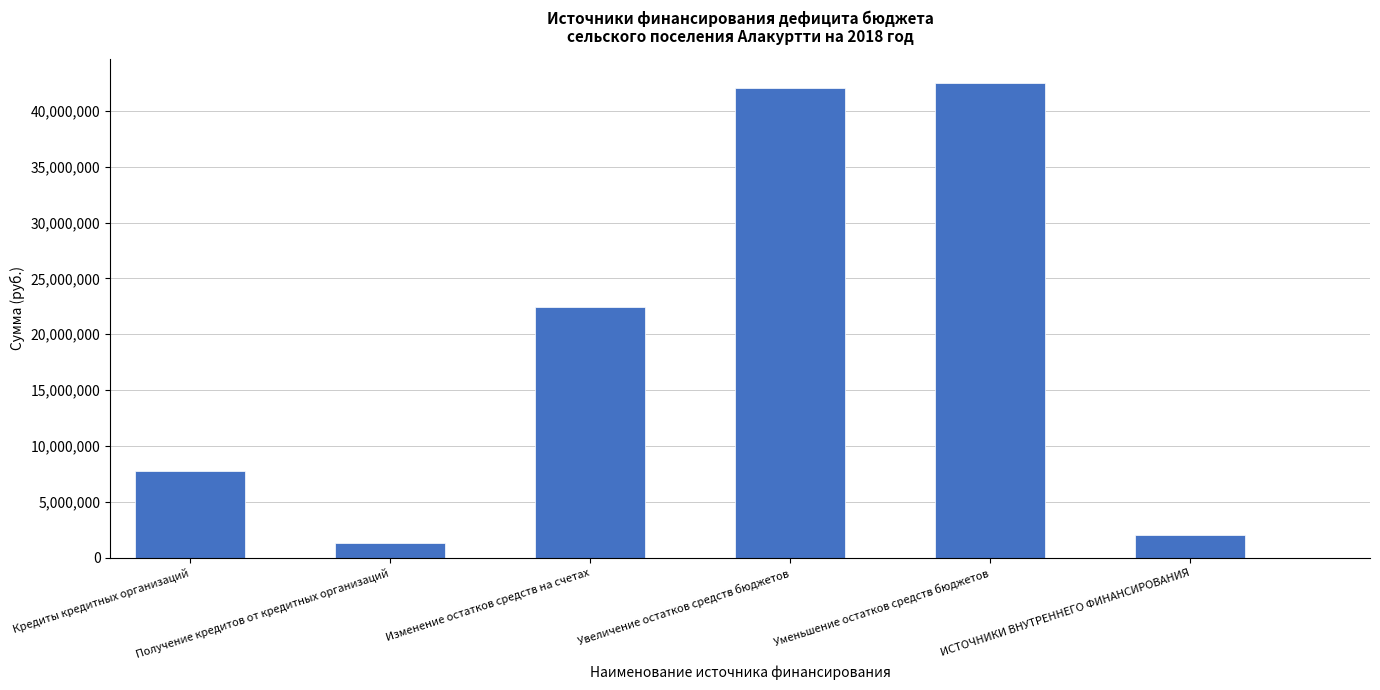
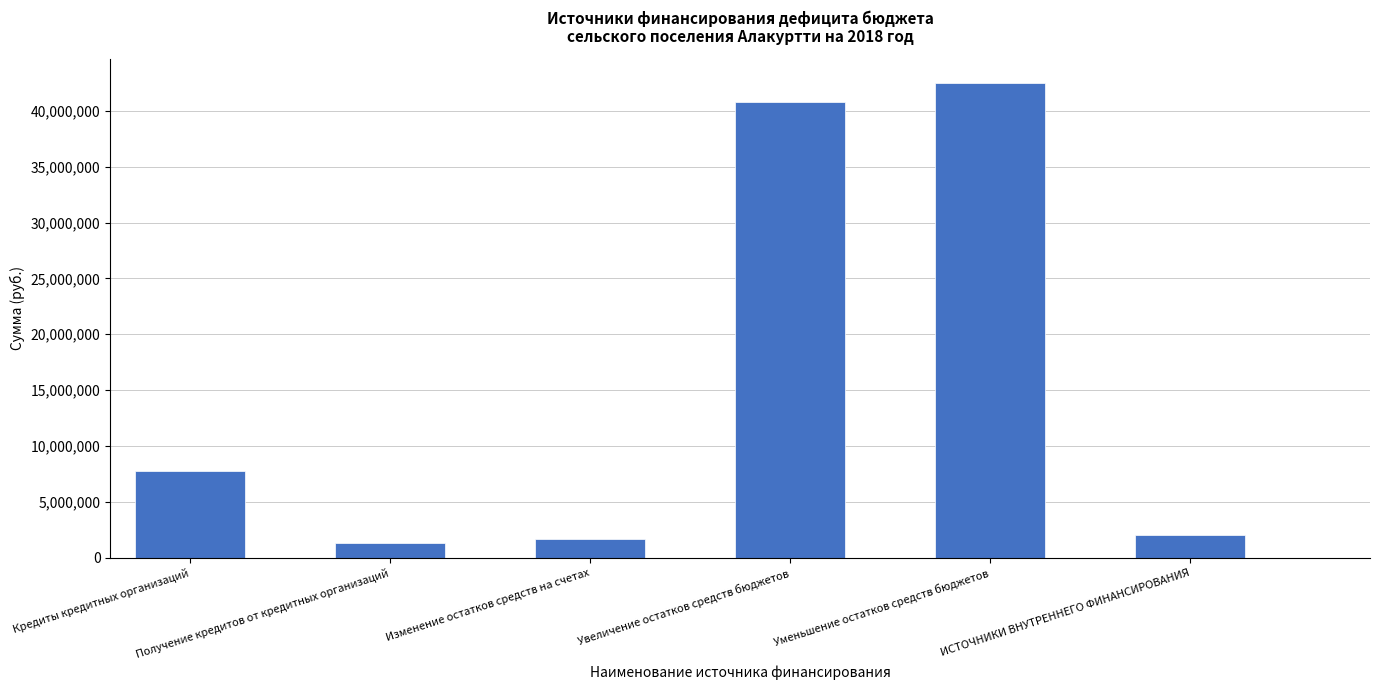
  {
    "Кредиты кредитных организаций": "7,800,000",
    "Получение кредитов от кредитных организаций": "1,300,000",
-   "Изменение остатков средств на счетах": "22,400,000",
-   "Увеличение остатков средств бюджетов": "42,000,000",
+   "Изменение остатков средств на счетах": "1,700,000",
+   "Увеличение остатков средств бюджетов": "40,800,000",
    "Уменьшение остатков средств бюджетов": "42,500,000",
    "ИСТОЧНИКИ ВНУТРЕННЕГО ФИНАНСИРОВАНИЯ": "2,000,000"
  }
